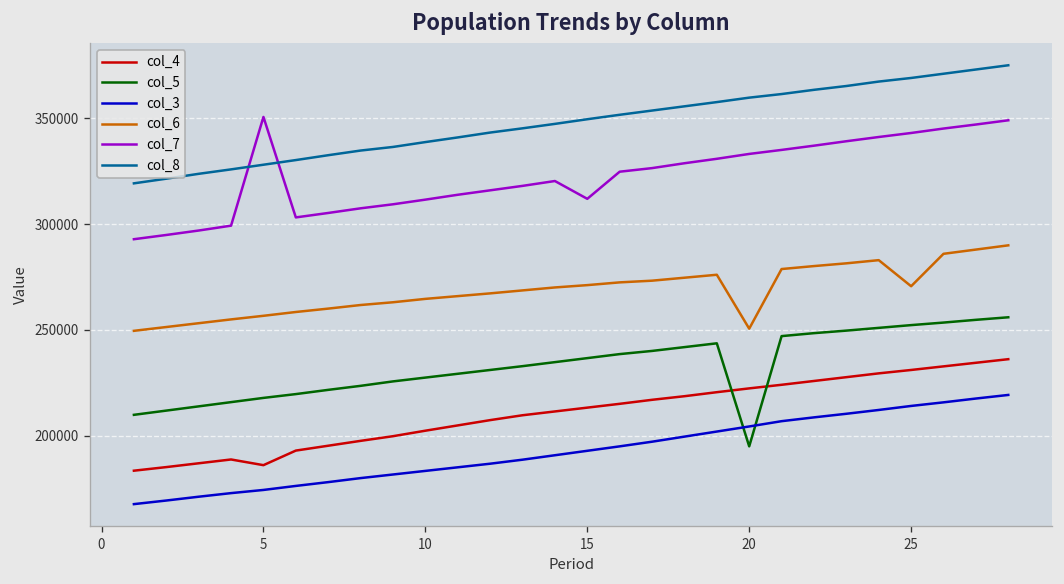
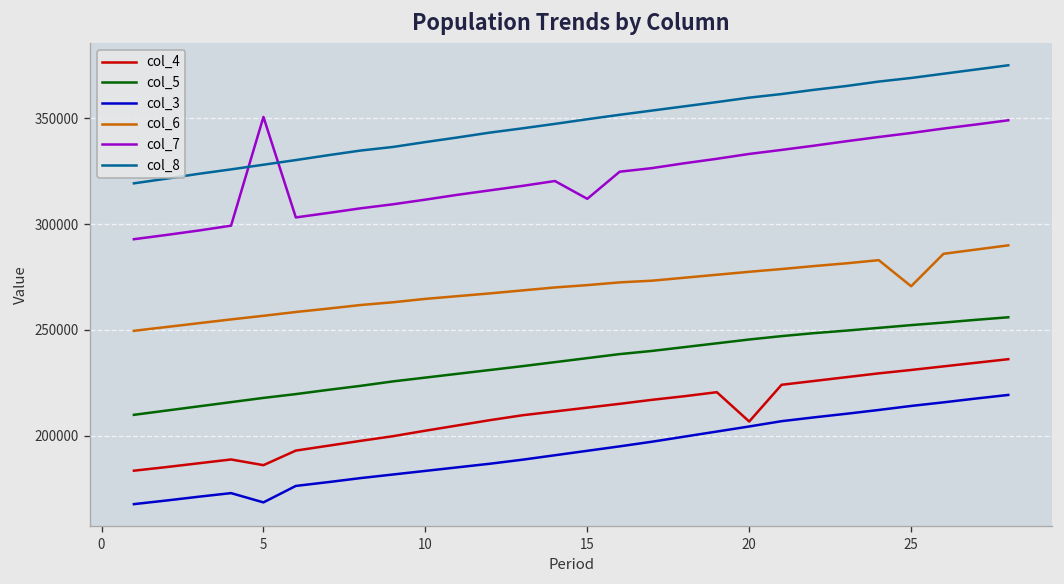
  {
    "col_4": {
      "5": 186000,
      "10": 202000,
      "15": 213000,
-     "20": 222000,
+     "20": 207000,
      "25": 231000
    },
    "col_5": {
      "5": 218000,
      "10": 228000,
      "15": 237000,
-     "20": 195000,
+     "20": 246000,
      "25": 252000
    },
    "col_3": {
-     "5": 174000,
+     "5": 169000,
      "10": 183000,
      "15": 193000,
      "20": 204000,
      "25": 214000
    },
    "col_6": {
      "5": 257000,
      "10": 265000,
      "15": 271000,
-     "20": 251000,
+     "20": 278000,
      "25": 271000
    },
    "col_7": {
      "5": 351000,
      "10": 312000,
      "15": 312000,
      "20": 333000,
      "25": 343000
    },
    "col_8": {
      "5": 328000,
      "10": 339000,
      "15": 350000,
      "20": 360000,
      "25": 369000
    }
  }
